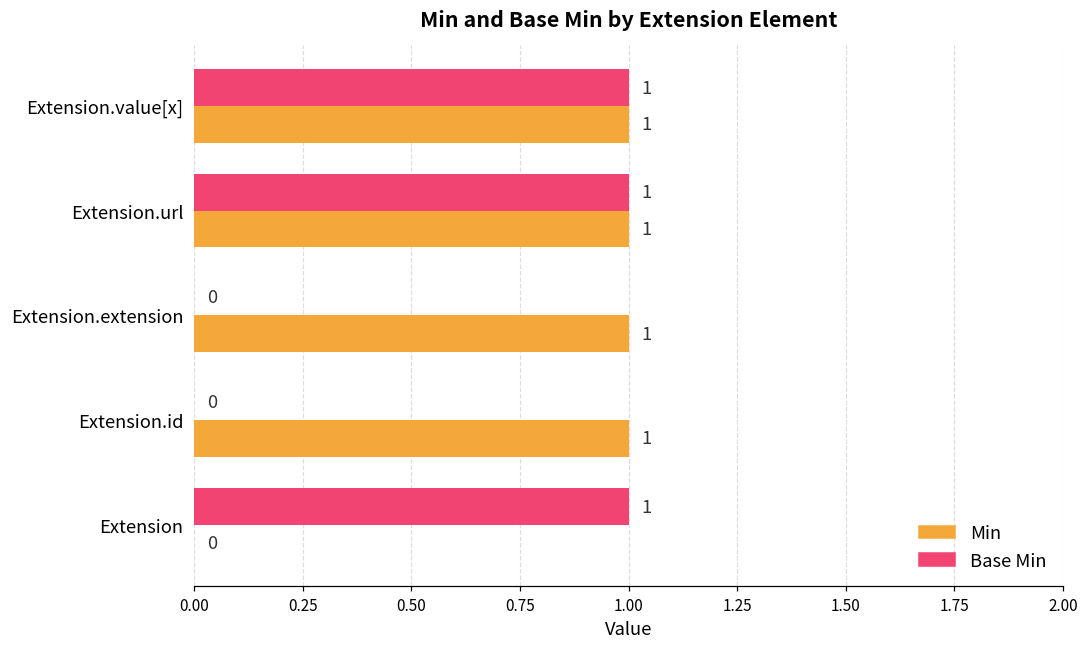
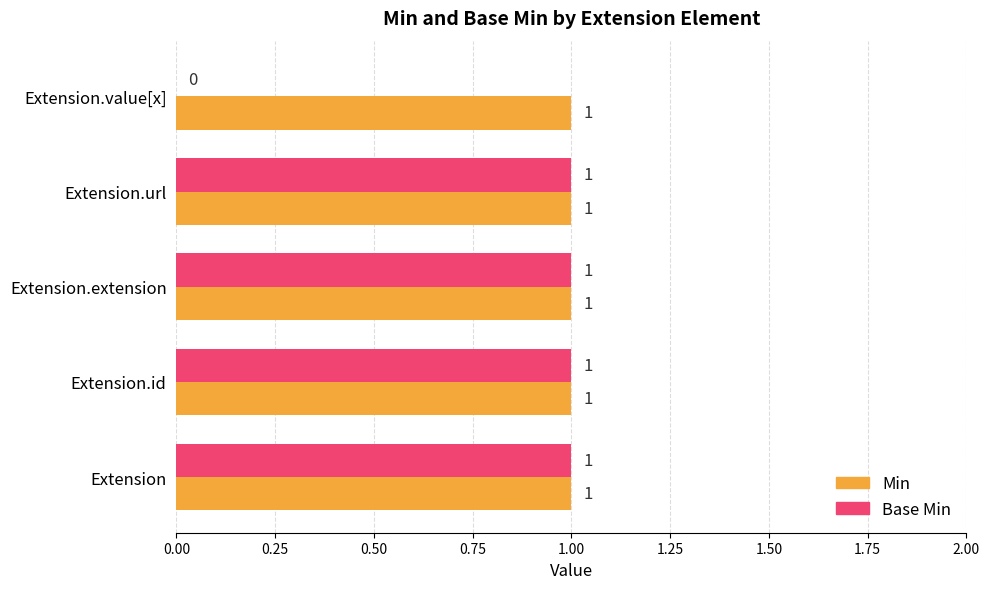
  {
    "Min": {
      "Extension.value[x]": 1,
      "Extension.url": 1,
      "Extension.extension": 1,
      "Extension.id": 1,
-     "Extension": 0
+     "Extension": 1
    },
    "Base Min": {
-     "Extension.value[x]": 1,
+     "Extension.value[x]": 0,
      "Extension.url": 1,
-     "Extension.extension": 0,
-     "Extension.id": 0,
+     "Extension.extension": 1,
+     "Extension.id": 1,
      "Extension": 1
    }
  }
